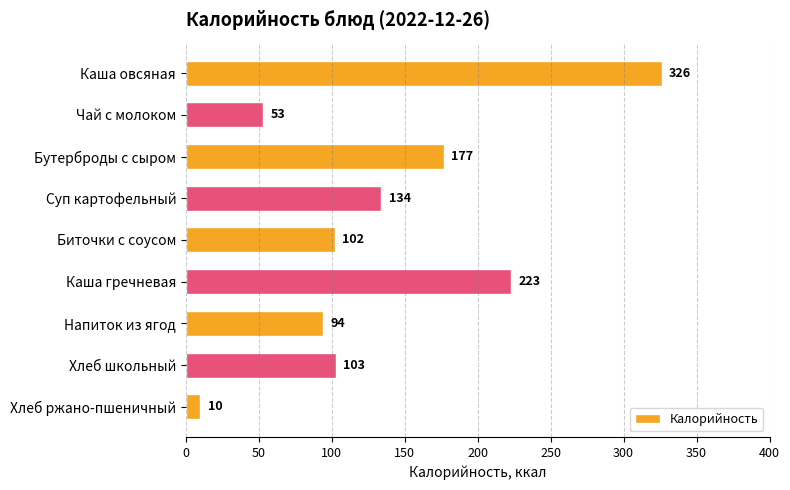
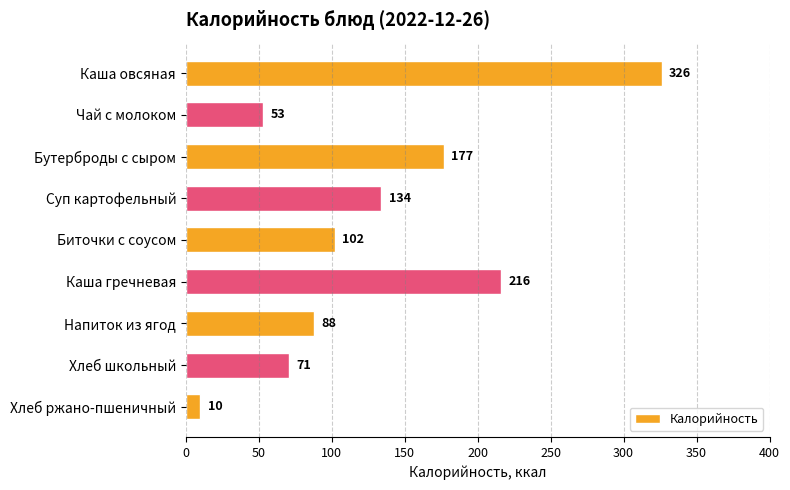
  {
    "Каша овсяная": 326,
    "Чай с молоком": 53,
    "Бутерброды с сыром": 177,
    "Суп картофельный": 134,
    "Биточки с соусом": 102,
-   "Каша гречневая": 223,
-   "Напиток из ягод": 94,
-   "Хлеб школьный": 103,
+   "Каша гречневая": 216,
+   "Напиток из ягод": 88,
+   "Хлеб школьный": 71,
    "Хлеб ржано-пшеничный": 10
  }
